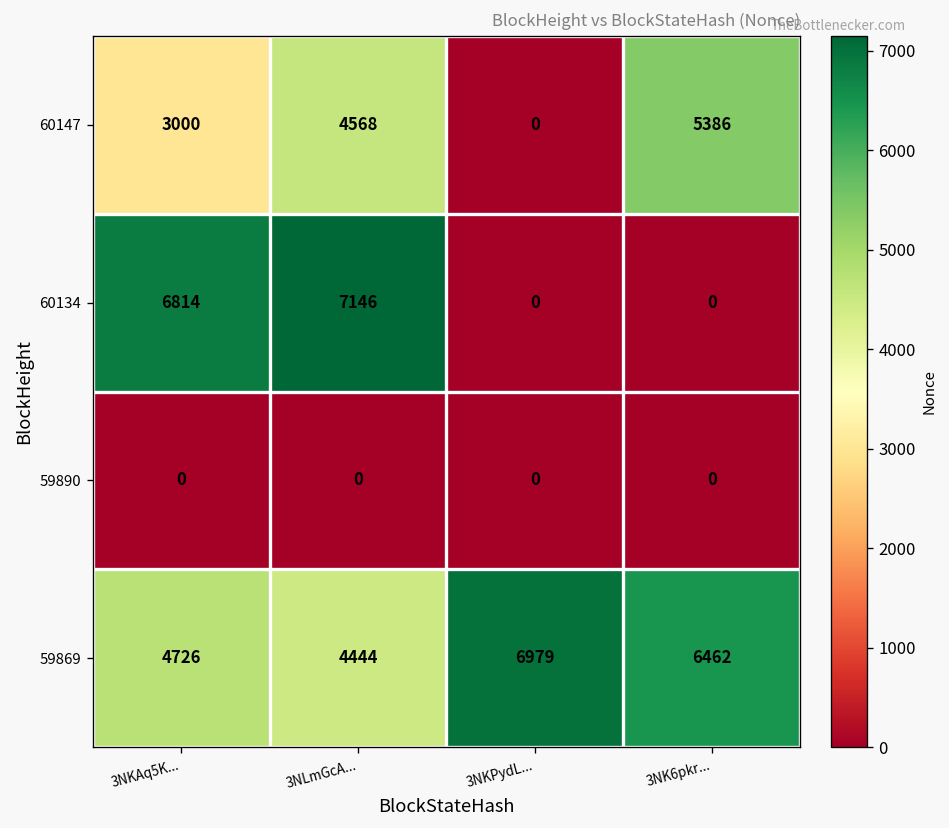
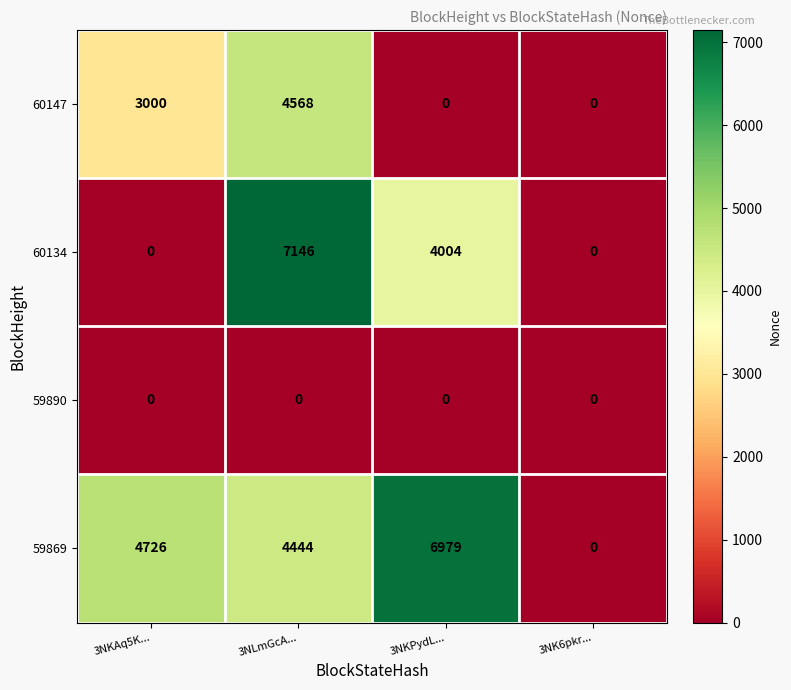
  {
    "60147": {
      "3NKAq5K...": 3000,
      "3NLmGcA...": 4568,
      "3NKPydL...": 0,
-     "3NK6pkr...": 5386
+     "3NK6pkr...": 0
    },
    "60134": {
-     "3NKAq5K...": 6814,
+     "3NKAq5K...": 0,
      "3NLmGcA...": 7146,
-     "3NKPydL...": 0,
+     "3NKPydL...": 4004,
      "3NK6pkr...": 0
    },
    "59890": {
      "3NKAq5K...": 0,
      "3NLmGcA...": 0,
      "3NKPydL...": 0,
      "3NK6pkr...": 0
    },
    "59869": {
      "3NKAq5K...": 4726,
      "3NLmGcA...": 4444,
      "3NKPydL...": 6979,
-     "3NK6pkr...": 6462
+     "3NK6pkr...": 0
    }
  }
